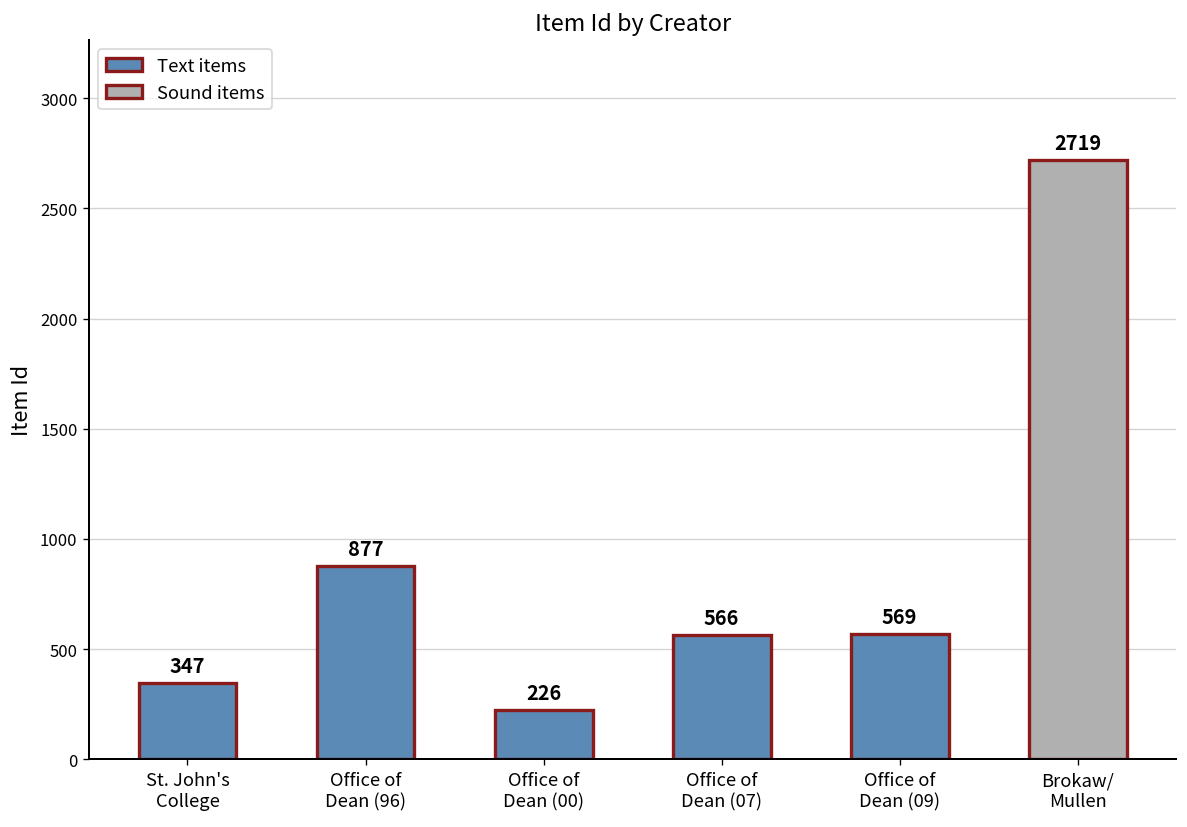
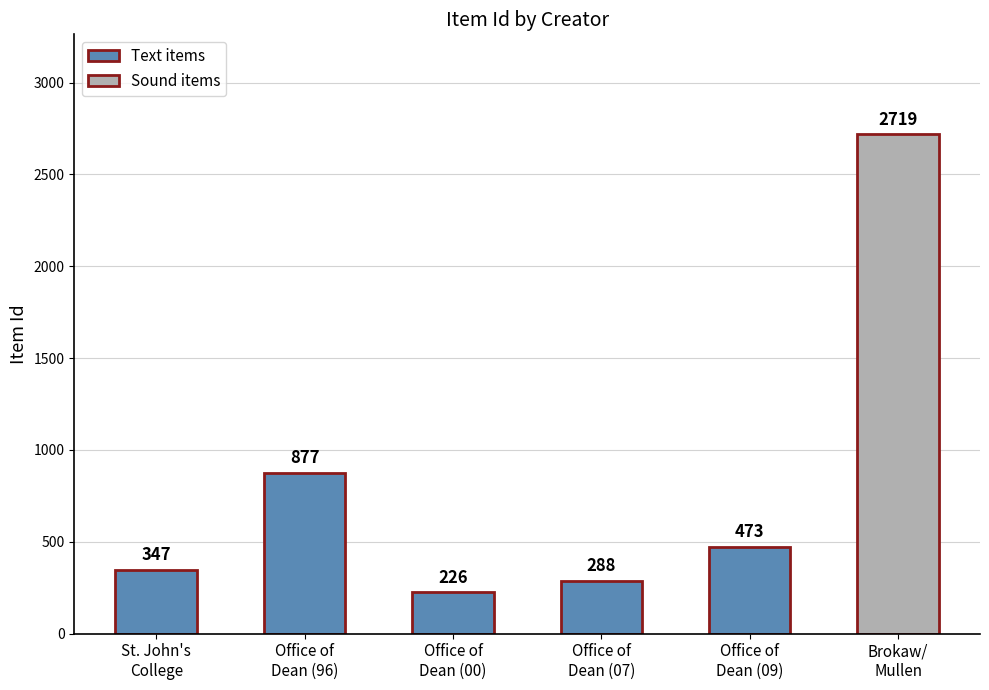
  {
    "St. John's College": 347,
    "Office of Dean (96)": 877,
    "Office of Dean (00)": 226,
-   "Office of Dean (07)": 566,
-   "Office of Dean (09)": 569,
+   "Office of Dean (07)": 288,
+   "Office of Dean (09)": 473,
    "Brokaw/ Mullen": 2719
  }
